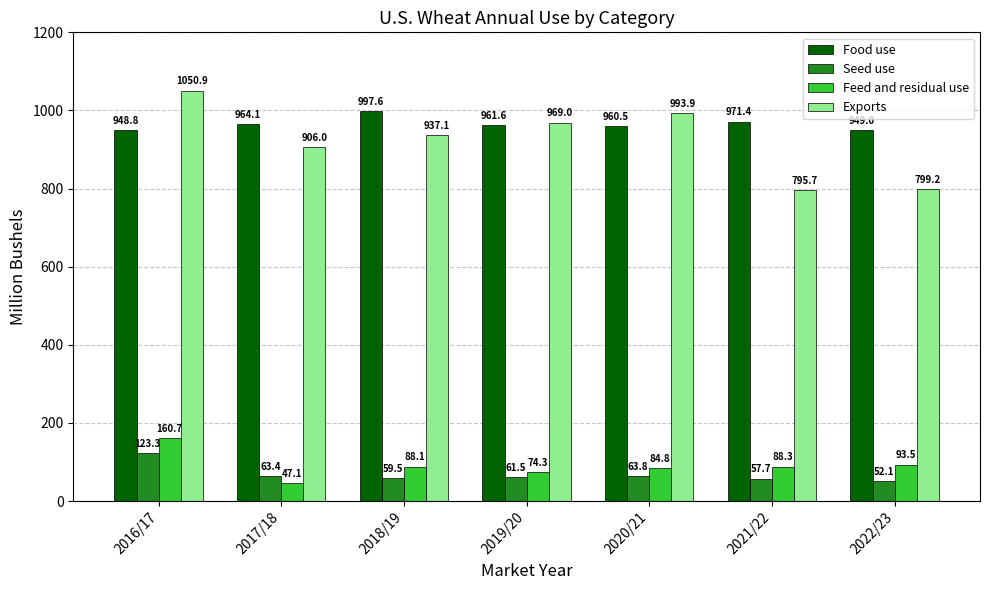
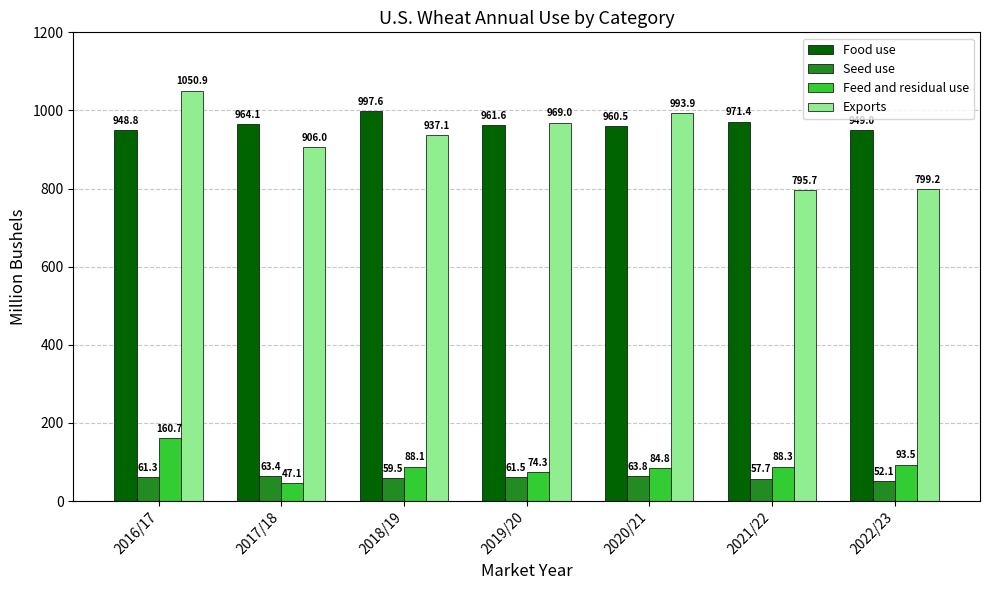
  {
    "Food use": {
      "2016/17": 948.8,
      "2017/18": 964.1,
      "2018/19": 997.6,
      "2019/20": 961.6,
      "2020/21": 960.5,
      "2021/22": 971.4
    },
    "Seed use": {
-     "2016/17": 123.3,
+     "2016/17": 61.3,
      "2017/18": 63.4,
      "2018/19": 59.5,
      "2019/20": 61.5,
      "2020/21": 63.8,
      "2021/22": 57.7,
      "2022/23": 52.1
    },
    "Feed and residual use": {
      "2016/17": 160.7,
      "2017/18": 47.1,
      "2018/19": 88.1,
      "2019/20": 74.3,
      "2020/21": 84.8,
      "2021/22": 88.3,
      "2022/23": 93.5
    },
    "Exports": {
      "2016/17": 1050.9,
      "2017/18": 906.0,
      "2018/19": 937.1,
      "2019/20": 969.0,
      "2020/21": 993.9,
      "2021/22": 795.7,
      "2022/23": 799.2
    }
  }
